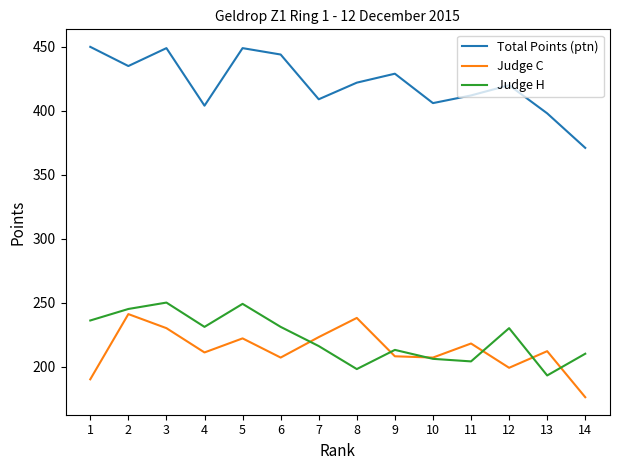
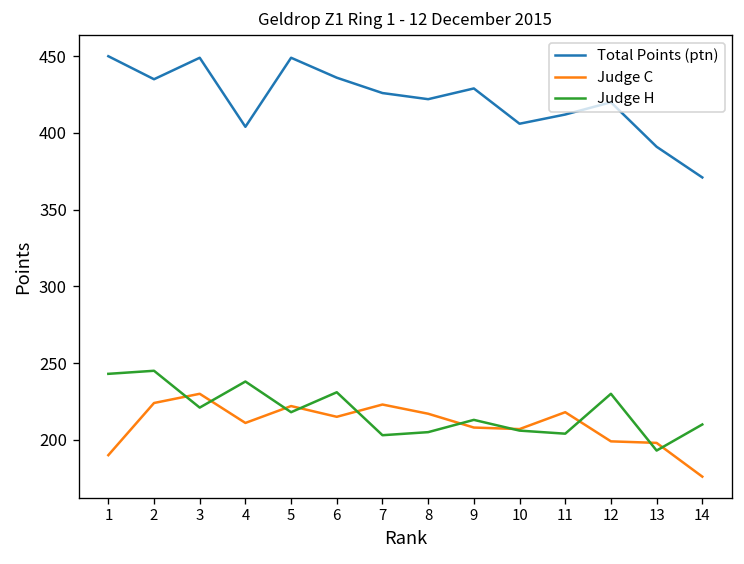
  {
    "Total Points (ptn)": {
      "1": 450,
      "2": 435,
      "3": 449,
      "4": 404,
      "5": 449,
-     "6": 444,
-     "7": 409,
+     "6": 436,
+     "7": 426,
      "8": 422,
      "9": 429,
      "10": 406,
-     "13": 398,
+     "13": 391,
      "14": 371
    },
    "Judge C": {
      "1": 190,
-     "2": 241,
+     "2": 224,
      "3": 230,
      "4": 211,
      "5": 222,
-     "6": 207,
+     "6": 215,
      "7": 223,
-     "8": 238,
+     "8": 217,
      "9": 208,
      "11": 218,
      "12": 199,
-     "13": 212,
+     "13": 198,
      "14": 176
    },
    "Judge H": {
-     "1": 236,
+     "1": 243,
      "2": 245,
-     "3": 250,
-     "4": 231,
-     "5": 249,
+     "3": 221,
+     "4": 238,
+     "5": 218,
      "6": 231,
-     "7": 216,
-     "8": 198,
+     "7": 203,
+     "8": 205,
      "9": 213,
      "11": 204,
      "12": 230,
      "13": 193,
      "14": 210
    }
  }
